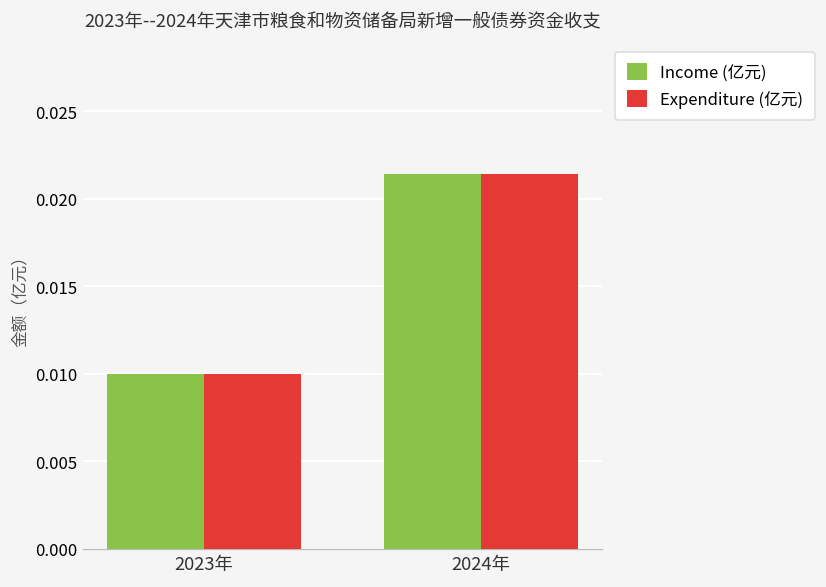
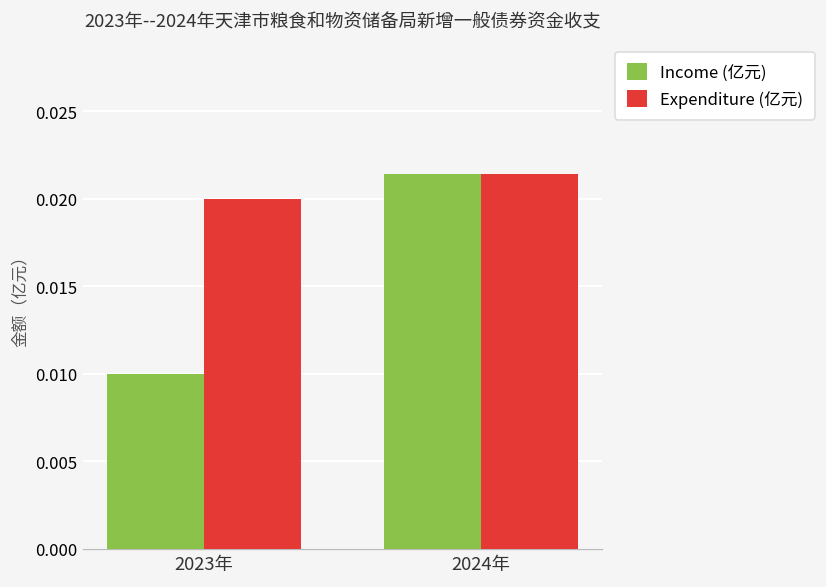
  {
    "Income (亿元)": {
      "2023年": 0.01,
      "2024年": 0.0214
    },
    "Expenditure (亿元)": {
-     "2023年": 0.01,
+     "2023年": 0.02,
      "2024年": 0.0214
    }
  }
